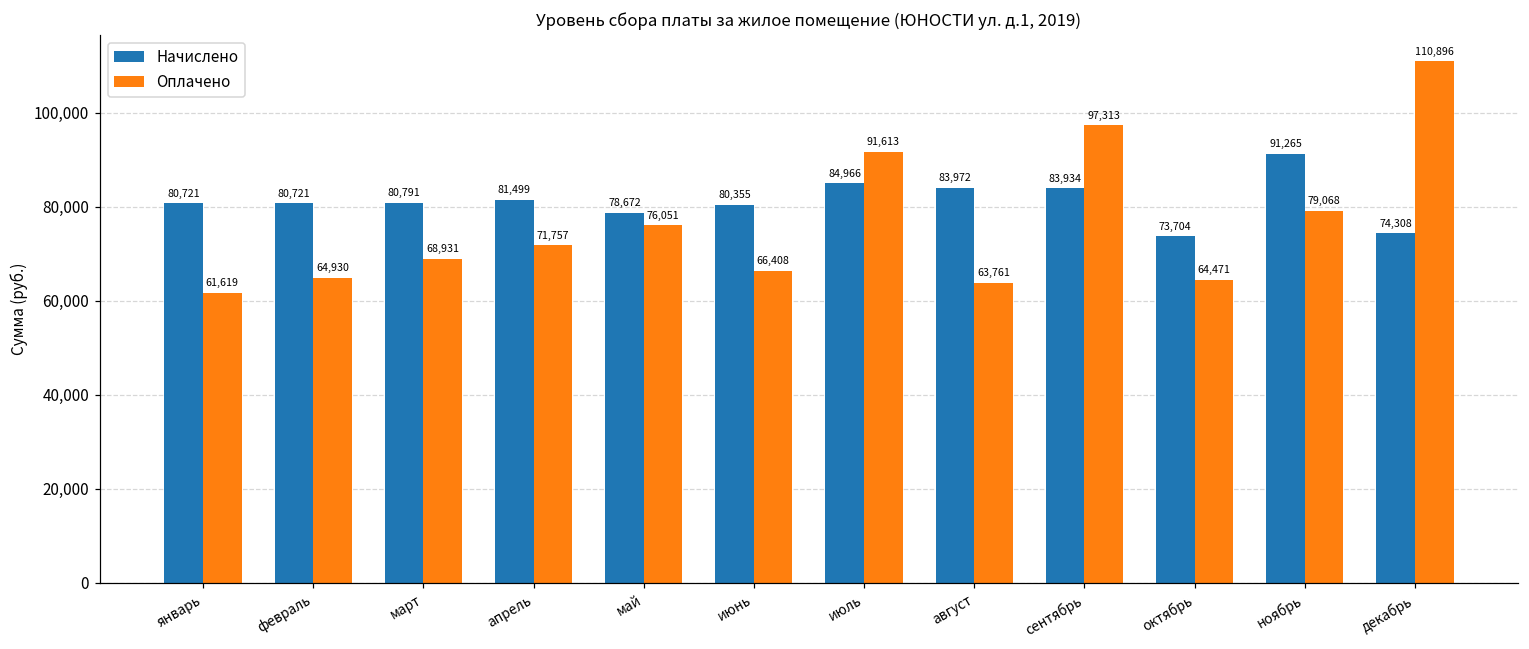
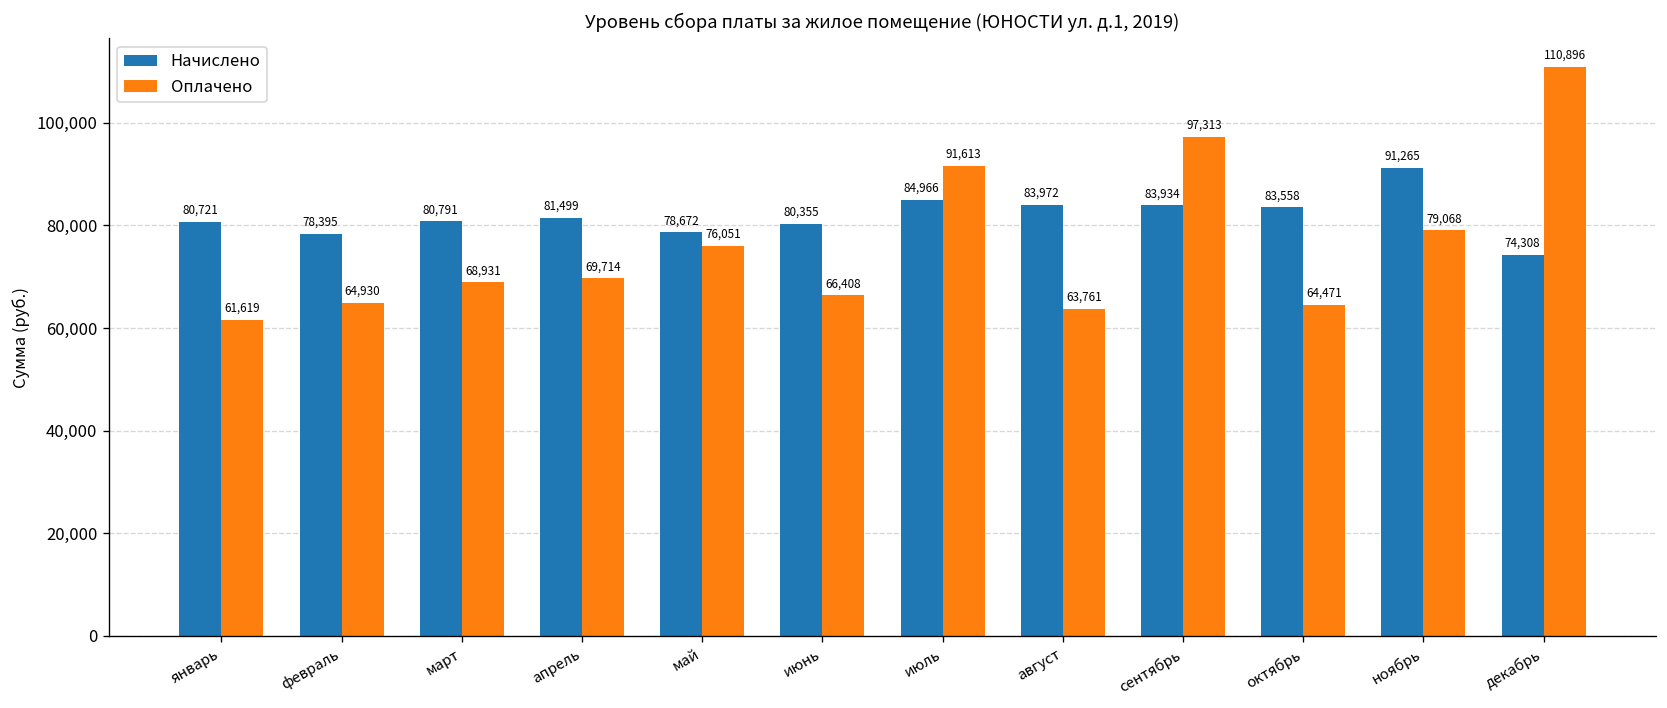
  {
    "Начислено": {
      "январь": "80,721",
-     "февраль": "80,721",
+     "февраль": "78,395",
      "март": "80,791",
      "апрель": "81,499",
      "май": "78,672",
      "июнь": "80,355",
      "июль": "84,966",
      "август": "83,972",
      "сентябрь": "83,934",
-     "октябрь": "73,704",
+     "октябрь": "83,558",
      "ноябрь": "91,265",
      "декабрь": "74,308"
    },
    "Оплачено": {
      "январь": "61,619",
      "февраль": "64,930",
      "март": "68,931",
-     "апрель": "71,757",
+     "апрель": "69,714",
      "май": "76,051",
      "июнь": "66,408",
      "июль": "91,613",
      "август": "63,761",
      "сентябрь": "97,313",
      "октябрь": "64,471",
      "ноябрь": "79,068",
      "декабрь": "110,896"
    }
  }
